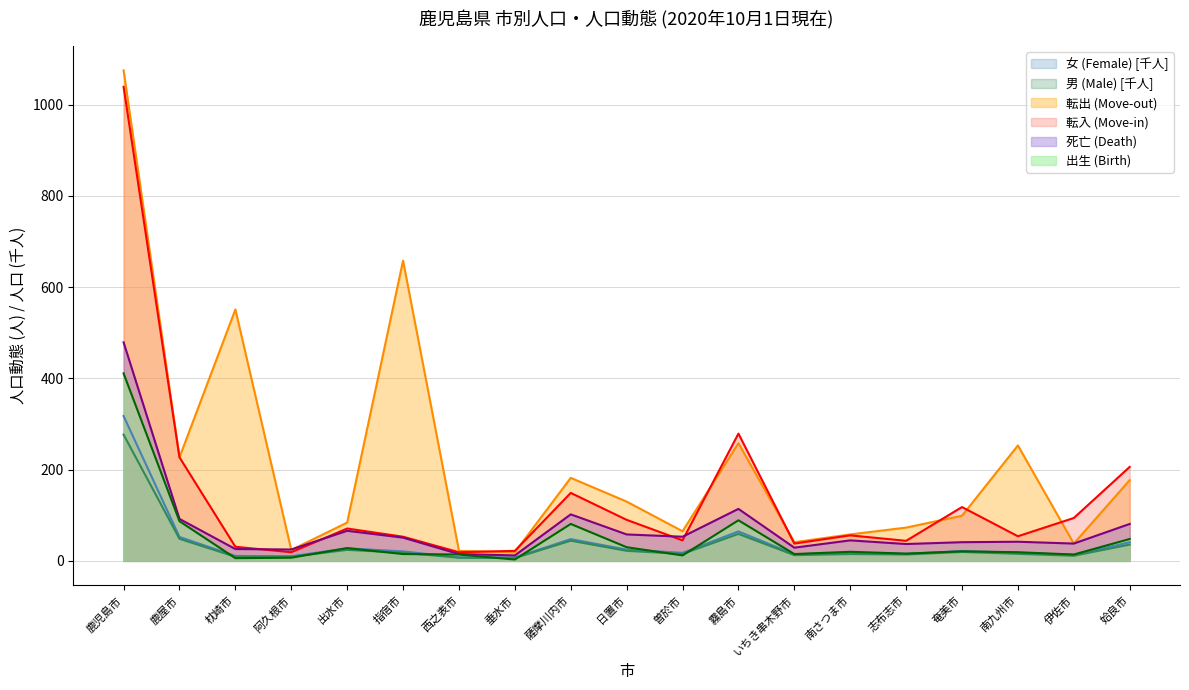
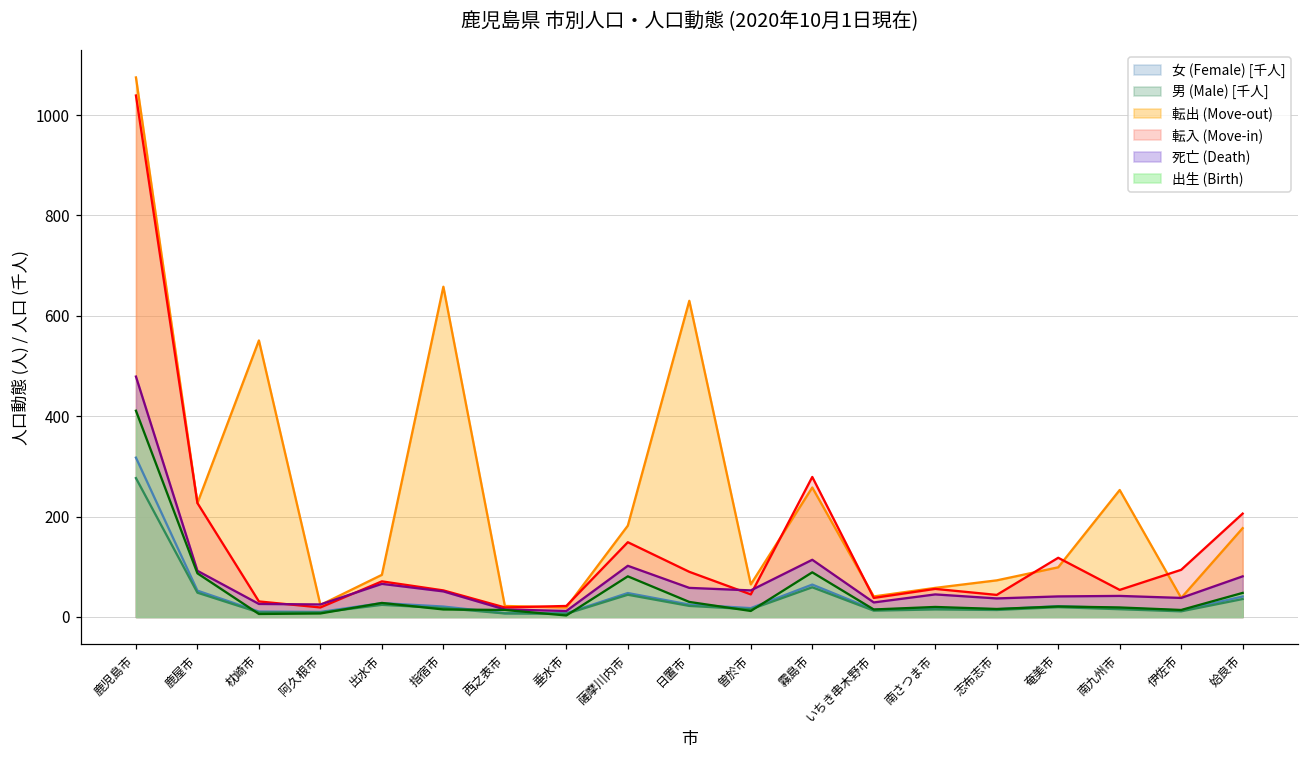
  {
    "転出 (Move-out)": {
      "鹿児島市": 1080,
      "枕崎市": 550,
      "出水市": 80,
      "指宿市": 660,
      "薩摩川内市": 180,
-     "日置市": 130,
+     "日置市": 630,
      "曽於市": 70,
      "霧島市": 260,
      "志布志市": 70,
      "奄美市": 100,
      "南九州市": 250,
      "姶良市": 180
    },
    "転入 (Move-in)": {
      "鹿児島市": 1040,
      "薩摩川内市": 150,
      "日置市": 90,
      "曽於市": 50,
      "霧島市": 280,
      "志布志市": 40,
      "奄美市": 120,
      "南九州市": 50,
      "伊佐市": 90,
      "姶良市": 210
    }
  }
